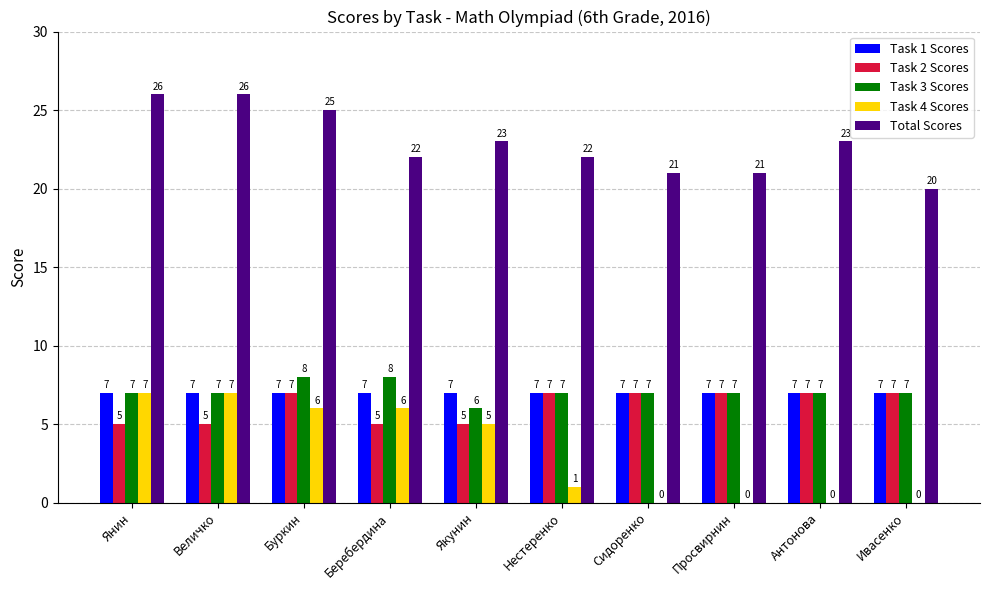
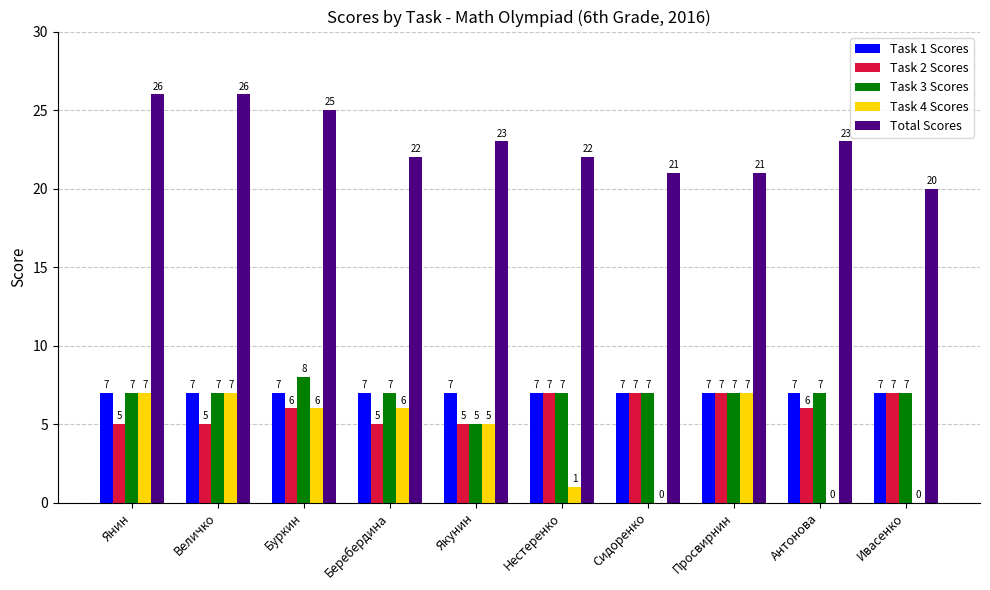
  {
    "Task 1 Scores": {
      "Янин": 7,
      "Величко": 7,
      "Буркин": 7,
      "Беребердина": 7,
      "Якунин": 7,
      "Нестеренко": 7,
      "Сидоренко": 7,
      "Просвирнин": 7,
      "Антонова": 7,
      "Ивасенко": 7
    },
    "Task 2 Scores": {
      "Янин": 5,
      "Величко": 5,
-     "Буркин": 7,
+     "Буркин": 6,
      "Беребердина": 5,
      "Якунин": 5,
      "Нестеренко": 7,
      "Сидоренко": 7,
      "Просвирнин": 7,
-     "Антонова": 7,
+     "Антонова": 6,
      "Ивасенко": 7
    },
    "Task 3 Scores": {
      "Янин": 7,
      "Величко": 7,
      "Буркин": 8,
-     "Беребердина": 8,
-     "Якунин": 6,
+     "Беребердина": 7,
+     "Якунин": 5,
      "Нестеренко": 7,
      "Сидоренко": 7,
      "Просвирнин": 7,
      "Антонова": 7,
      "Ивасенко": 7
    },
    "Task 4 Scores": {
      "Янин": 7,
      "Величко": 7,
      "Буркин": 6,
      "Беребердина": 6,
      "Якунин": 5,
      "Нестеренко": 1,
      "Сидоренко": 0,
-     "Просвирнин": 0,
+     "Просвирнин": 7,
      "Антонова": 0,
      "Ивасенко": 0
    },
    "Total Scores": {
      "Янин": 26,
      "Величко": 26,
      "Буркин": 25,
      "Беребердина": 22,
      "Якунин": 23,
      "Нестеренко": 22,
      "Сидоренко": 21,
      "Просвирнин": 21,
      "Ивасенко": 20
    }
  }
